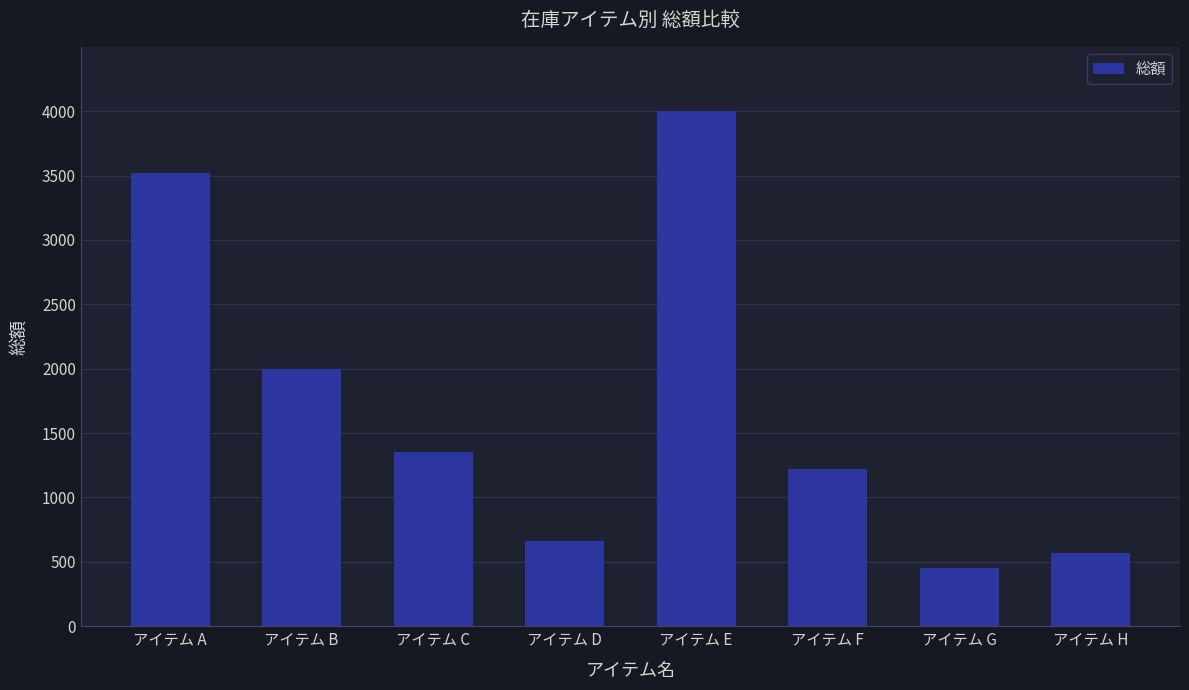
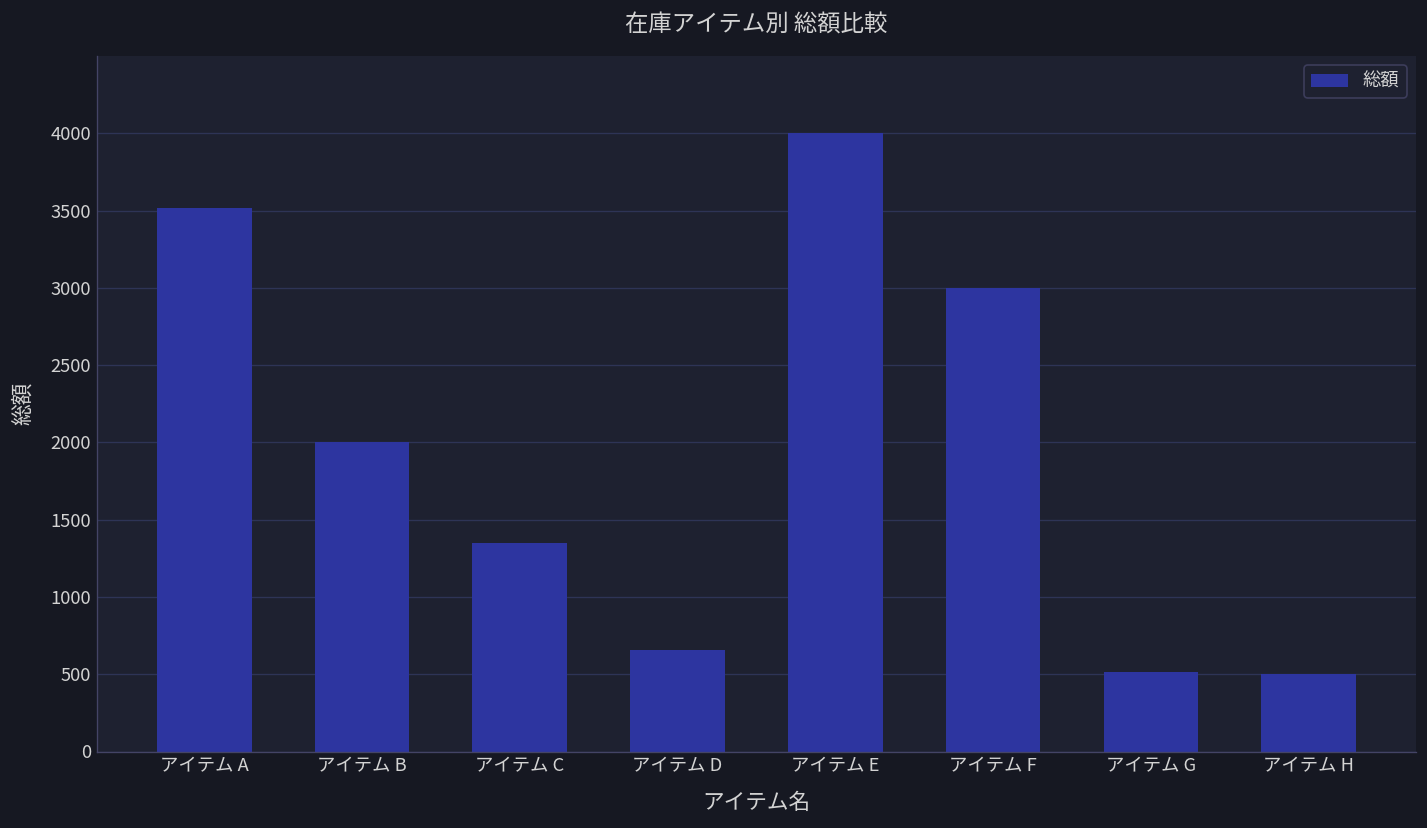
  {
    "アイテム A": 3520,
    "アイテム B": 2000,
    "アイテム C": 1350,
    "アイテム D": 660,
    "アイテム E": 4000,
-   "アイテム F": 1220,
-   "アイテム G": 450,
-   "アイテム H": 570
+   "アイテム F": 3000,
+   "アイテム G": 510,
+   "アイテム H": 500
  }
